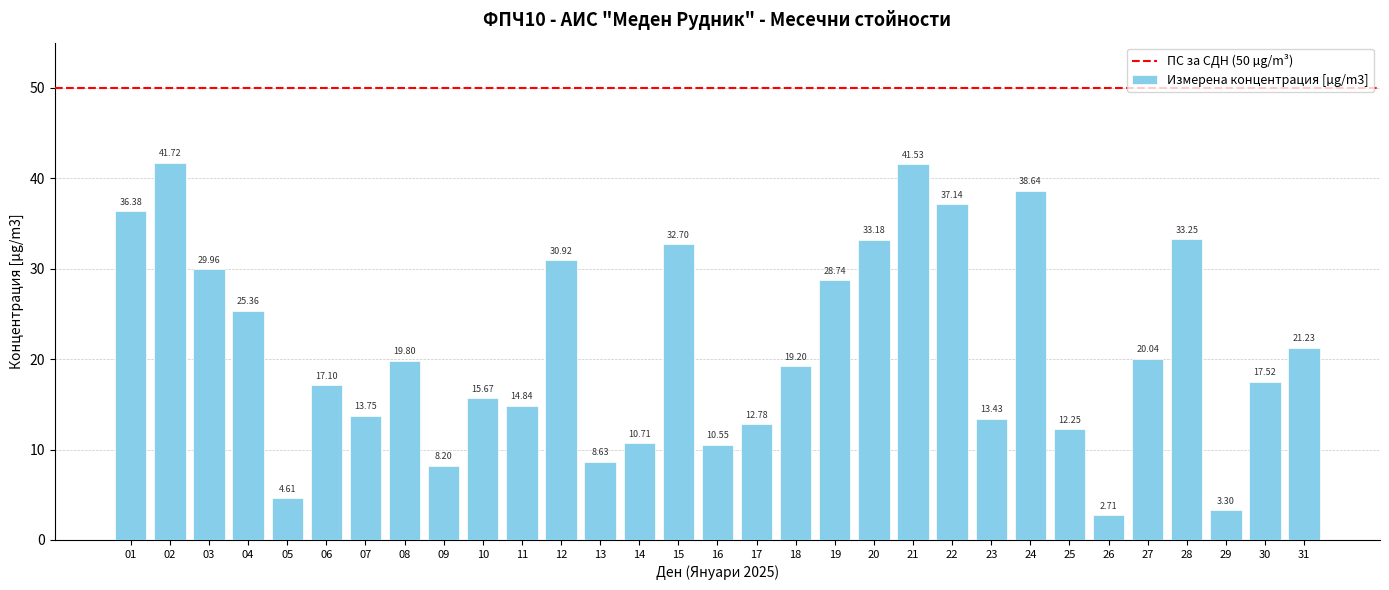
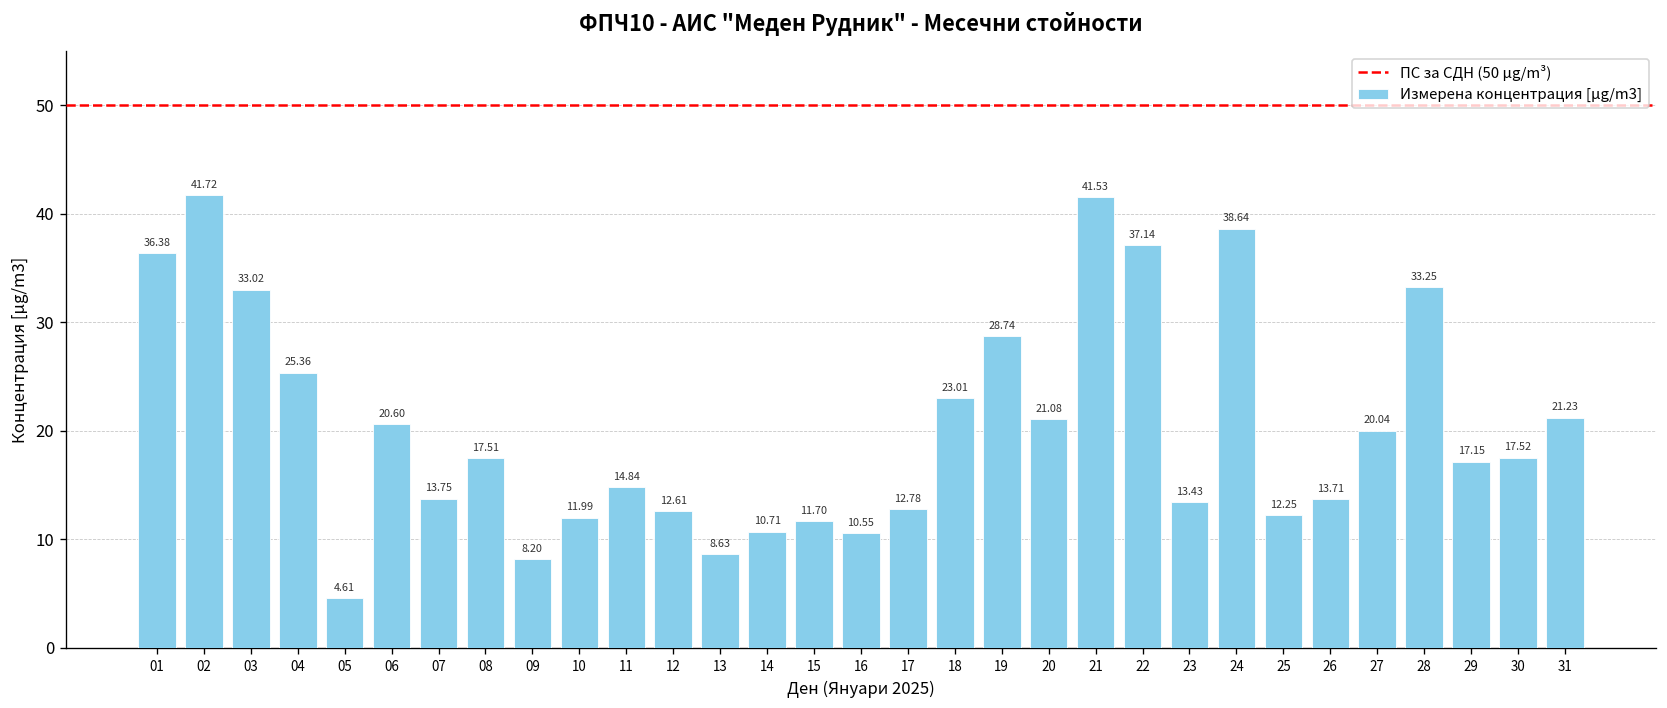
  {
    "01": 36.38,
    "02": 41.72,
-   "03": 29.96,
+   "03": 33.02,
    "04": 25.36,
    "05": 4.61,
-   "06": 17.10,
+   "06": 20.60,
    "07": 13.75,
-   "08": 19.80,
+   "08": 17.51,
    "09": 8.20,
-   "10": 15.67,
+   "10": 11.99,
    "11": 14.84,
-   "12": 30.92,
+   "12": 12.61,
    "13": 8.63,
    "14": 10.71,
-   "15": 32.70,
+   "15": 11.70,
    "16": 10.55,
    "17": 12.78,
-   "18": 19.20,
+   "18": 23.01,
    "19": 28.74,
-   "20": 33.18,
+   "20": 21.08,
    "21": 41.53,
    "22": 37.14,
    "23": 13.43,
    "24": 38.64,
    "25": 12.25,
-   "26": 2.71,
+   "26": 13.71,
    "27": 20.04,
    "28": 33.25,
-   "29": 3.30,
+   "29": 17.15,
    "30": 17.52,
    "31": 21.23
  }
